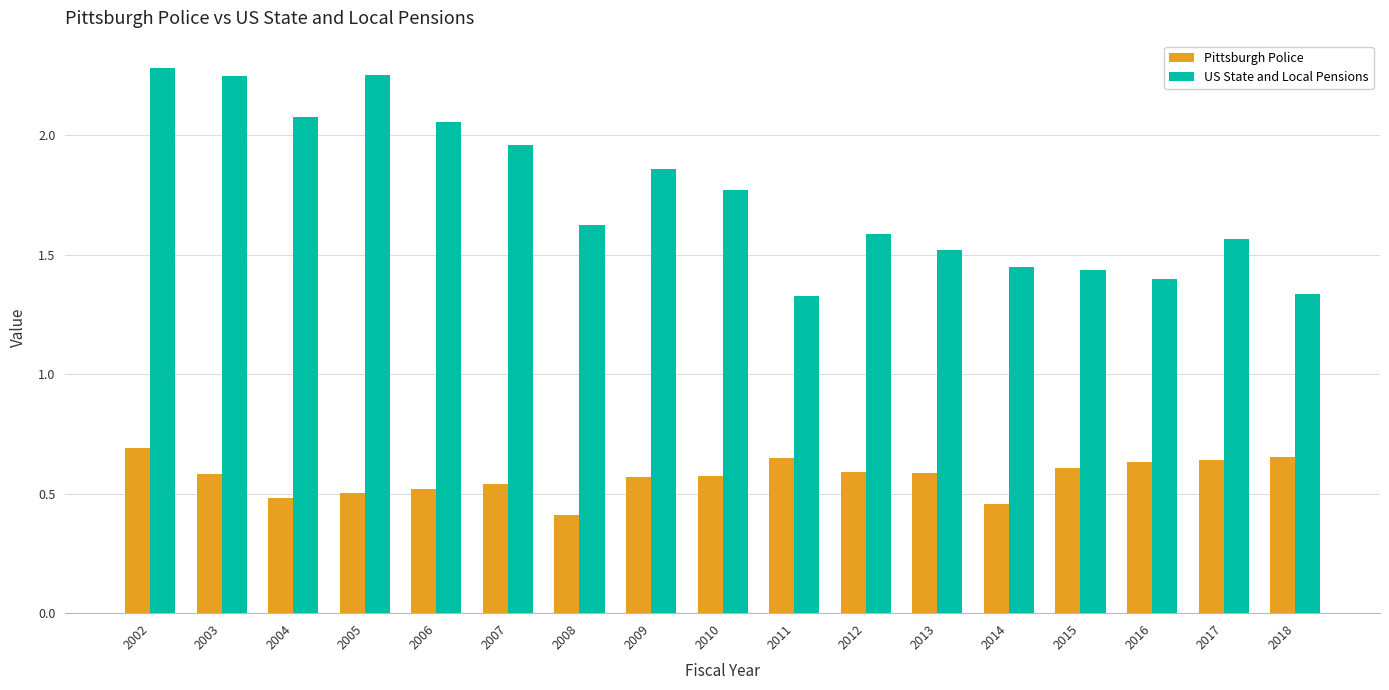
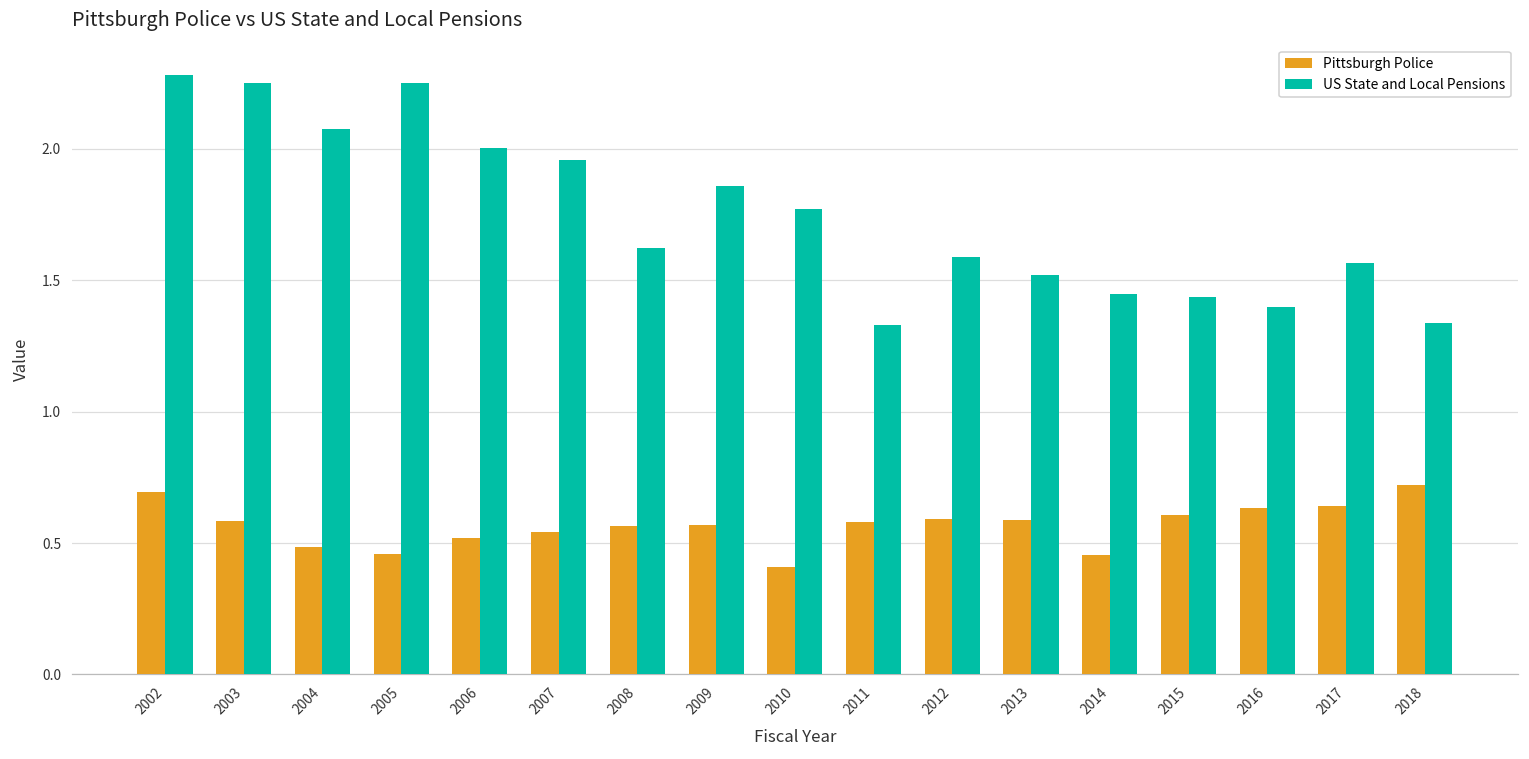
  {
    "Pittsburgh Police": {
      "2002": 0.69,
      "2003": 0.58,
      "2004": 0.48,
-     "2005": 0.50,
+     "2005": 0.46,
      "2006": 0.52,
      "2007": 0.54,
-     "2008": 0.41,
+     "2008": 0.56,
      "2009": 0.57,
-     "2010": 0.57,
-     "2011": 0.65,
+     "2010": 0.41,
+     "2011": 0.58,
      "2012": 0.59,
      "2013": 0.59,
      "2014": 0.46,
      "2015": 0.61,
      "2016": 0.63,
      "2017": 0.64,
-     "2018": 0.65
+     "2018": 0.72
    },
    "US State and Local Pensions": {
      "2002": 2.28,
      "2003": 2.25,
      "2004": 2.07,
      "2005": 2.25,
-     "2006": 2.05,
+     "2006": 2.00,
      "2007": 1.96,
      "2008": 1.62,
      "2009": 1.86,
      "2010": 1.77,
      "2011": 1.33,
      "2012": 1.59,
      "2013": 1.52,
      "2014": 1.45,
      "2015": 1.44,
      "2016": 1.40,
      "2017": 1.57,
      "2018": 1.34
    }
  }
